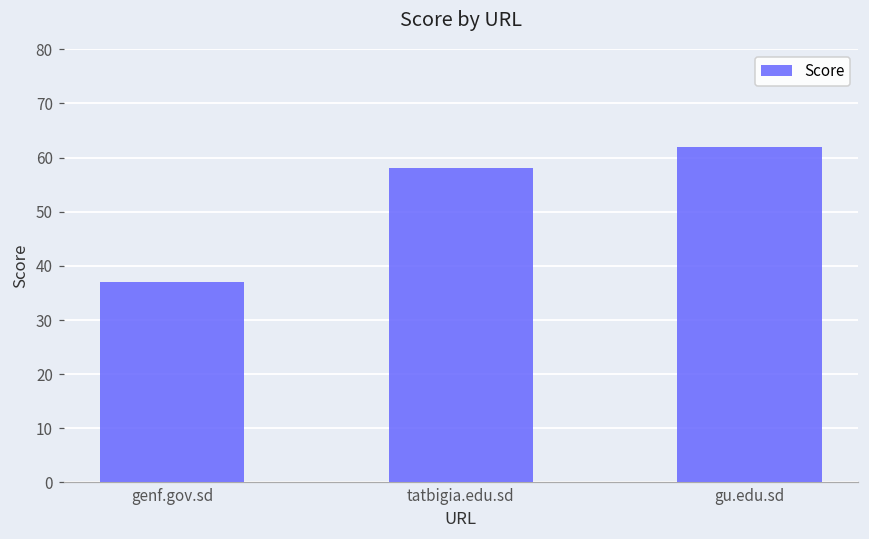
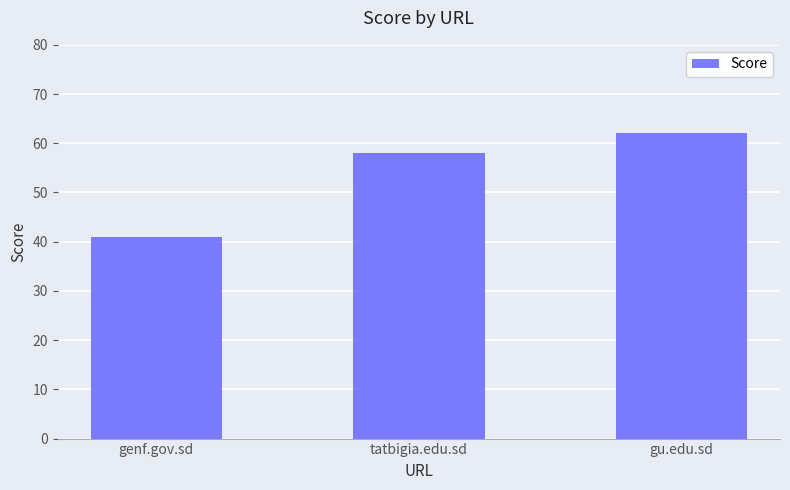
  {
-   "genf.gov.sd": 37,
+   "genf.gov.sd": 41,
    "tatbigia.edu.sd": 58,
    "gu.edu.sd": 62
  }
